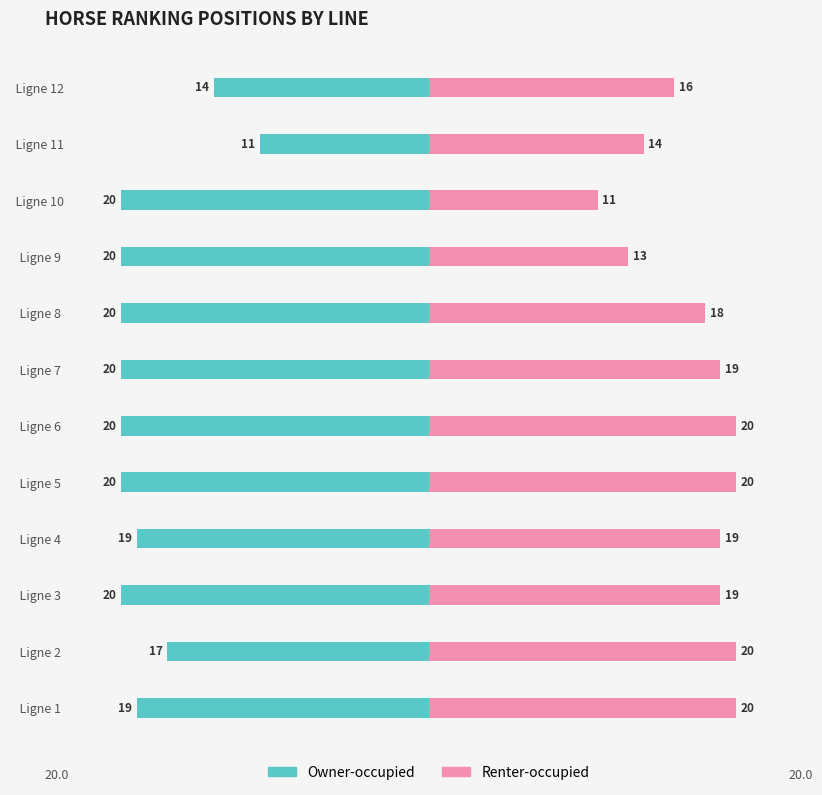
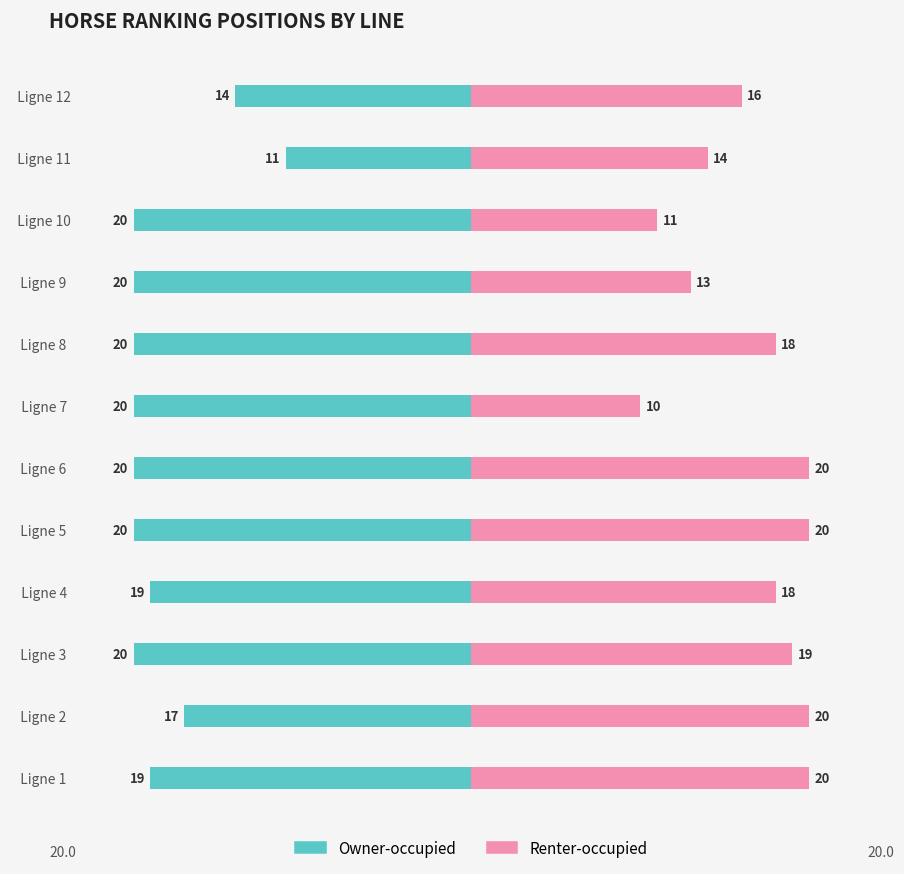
  {
    "Renter-occupied": {
      "Ligne 12": 16,
      "Ligne 11": 14,
      "Ligne 10": 11,
      "Ligne 9": 13,
      "Ligne 8": 18,
-     "Ligne 7": 19,
+     "Ligne 7": 10,
      "Ligne 6": 20,
      "Ligne 5": 20,
-     "Ligne 4": 19,
+     "Ligne 4": 18,
      "Ligne 3": 19,
      "Ligne 2": 20,
      "Ligne 1": 20
    }
  }
